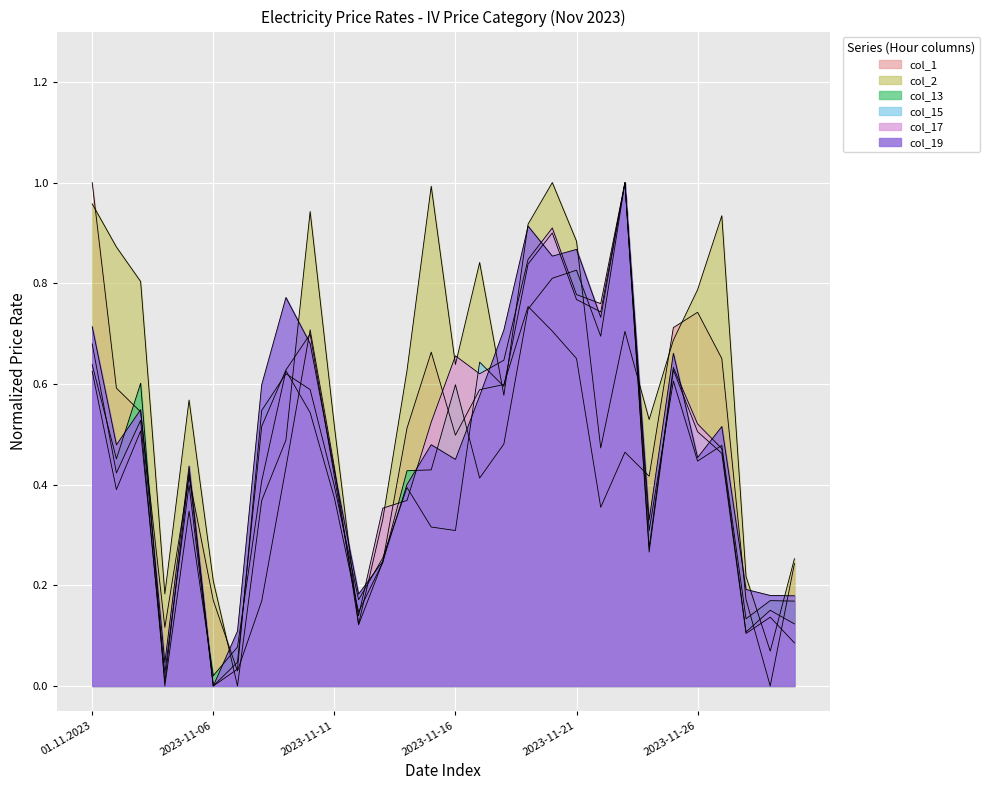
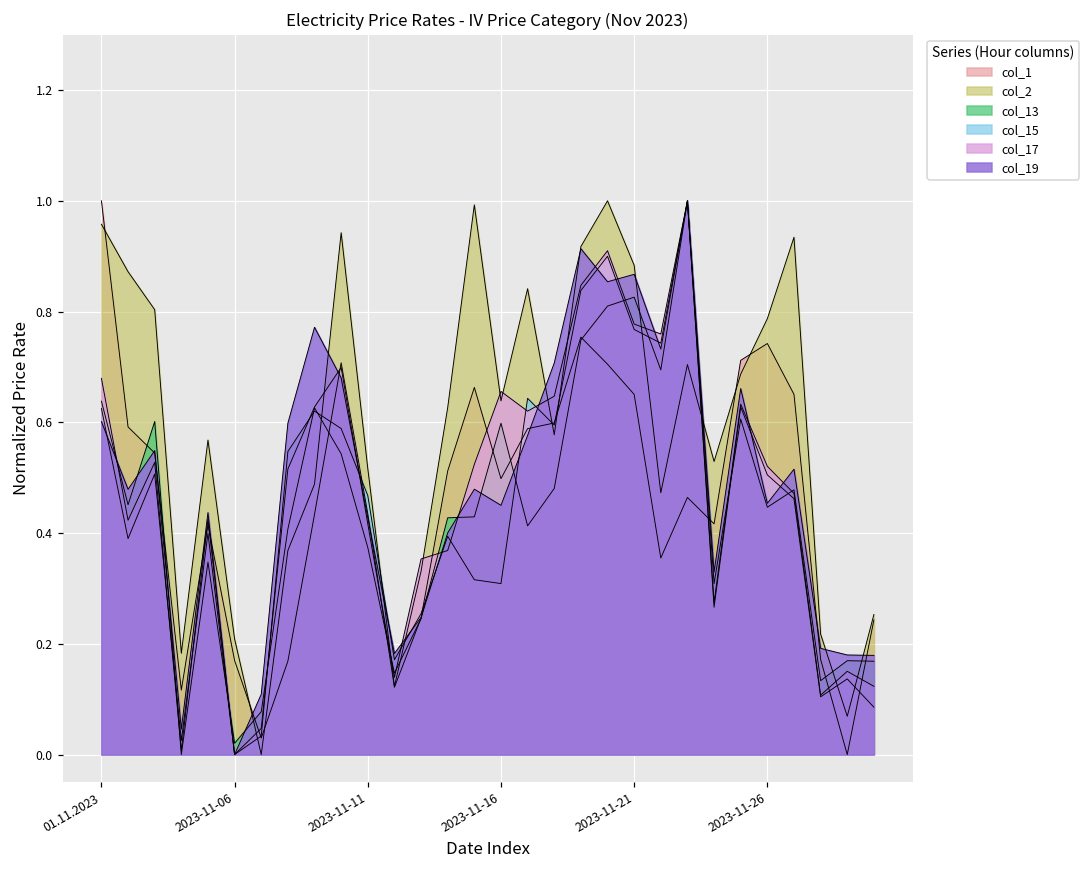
  {
    "col_1": {
      "01.11.2023": 1.00,
      "2023-11-06": 0.17,
      "2023-11-11": 0.43,
      "2023-11-16": 0.50,
      "2023-11-21": 0.65,
      "2023-11-26": 0.74
    },
    "col_2": {
      "01.11.2023": 0.96,
      "2023-11-06": 0.21,
      "2023-11-11": 0.52,
      "2023-11-16": 0.64,
      "2023-11-21": 0.88,
      "2023-11-26": 0.79
    },
    "col_13": {
      "01.11.2023": 0.64,
      "2023-11-06": 0.02,
      "2023-11-11": 0.37,
      "2023-11-16": 0.60,
      "2023-11-21": 0.83,
      "2023-11-26": 0.45
    },
    "col_15": {
      "01.11.2023": 0.63,
-     "2023-11-11": 0.40,
+     "2023-11-11": 0.47,
      "2023-11-16": 0.31,
      "2023-11-21": 0.77,
      "2023-11-26": 0.51
    },
    "col_17": {
      "01.11.2023": 0.68,
      "2023-11-11": 0.42,
      "2023-11-16": 0.66,
      "2023-11-21": 0.78,
      "2023-11-26": 0.52
    },
    "col_19": {
-     "01.11.2023": 0.71,
+     "01.11.2023": 0.60,
      "2023-11-11": 0.43,
      "2023-11-16": 0.45,
      "2023-11-21": 0.87,
      "2023-11-26": 0.45
    }
  }
